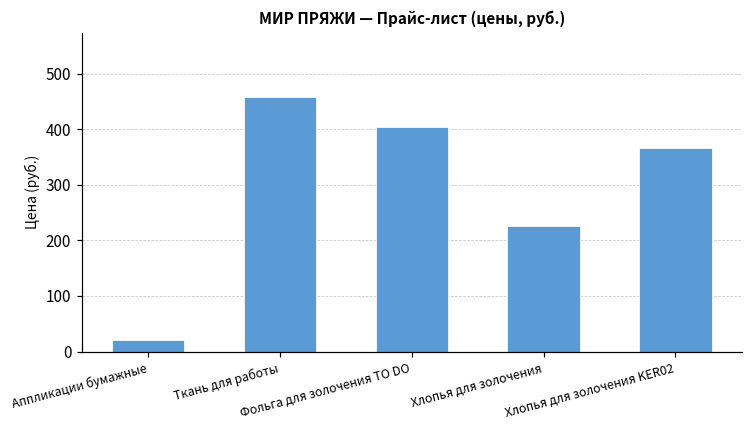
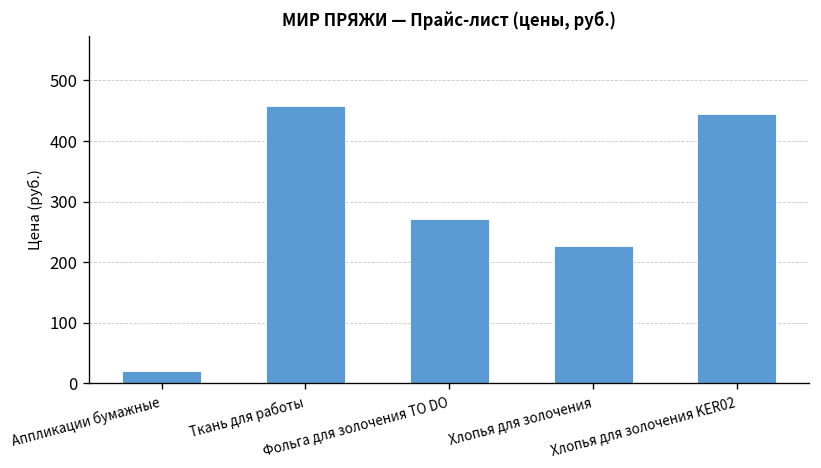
  {
    "Аппликации бумажные": 20,
    "Ткань для работы": 460,
-   "Фольга для золочения TO DO": 400,
+   "Фольга для золочения TO DO": 270,
    "Хлопья для золочения": 230,
-   "Хлопья для золочения KER02": 370
+   "Хлопья для золочения KER02": 440
  }
